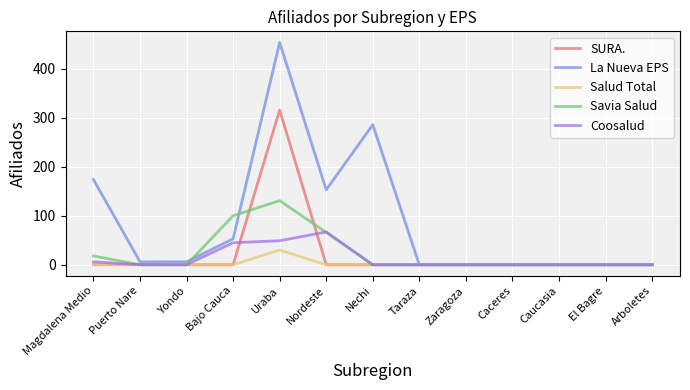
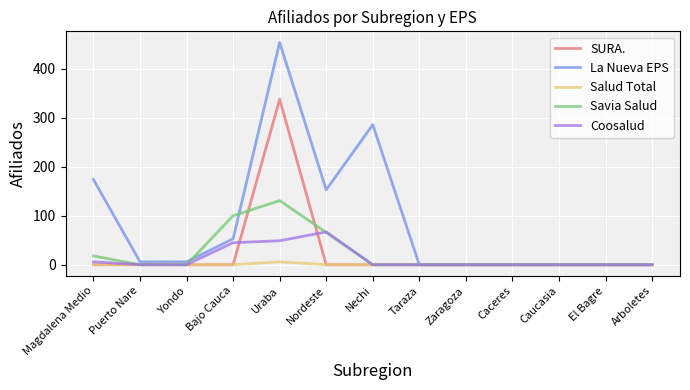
  {
    "SURA.": {
-     "Uraba": 320
+     "Uraba": 340
    },
    "Salud Total": {
-     "Uraba": 30
+     "Uraba": 10
    },
    "Savia Salud": {
      "Magdalena Medio": 20,
      "Bajo Cauca": 100,
      "Uraba": 130
    }
  }
